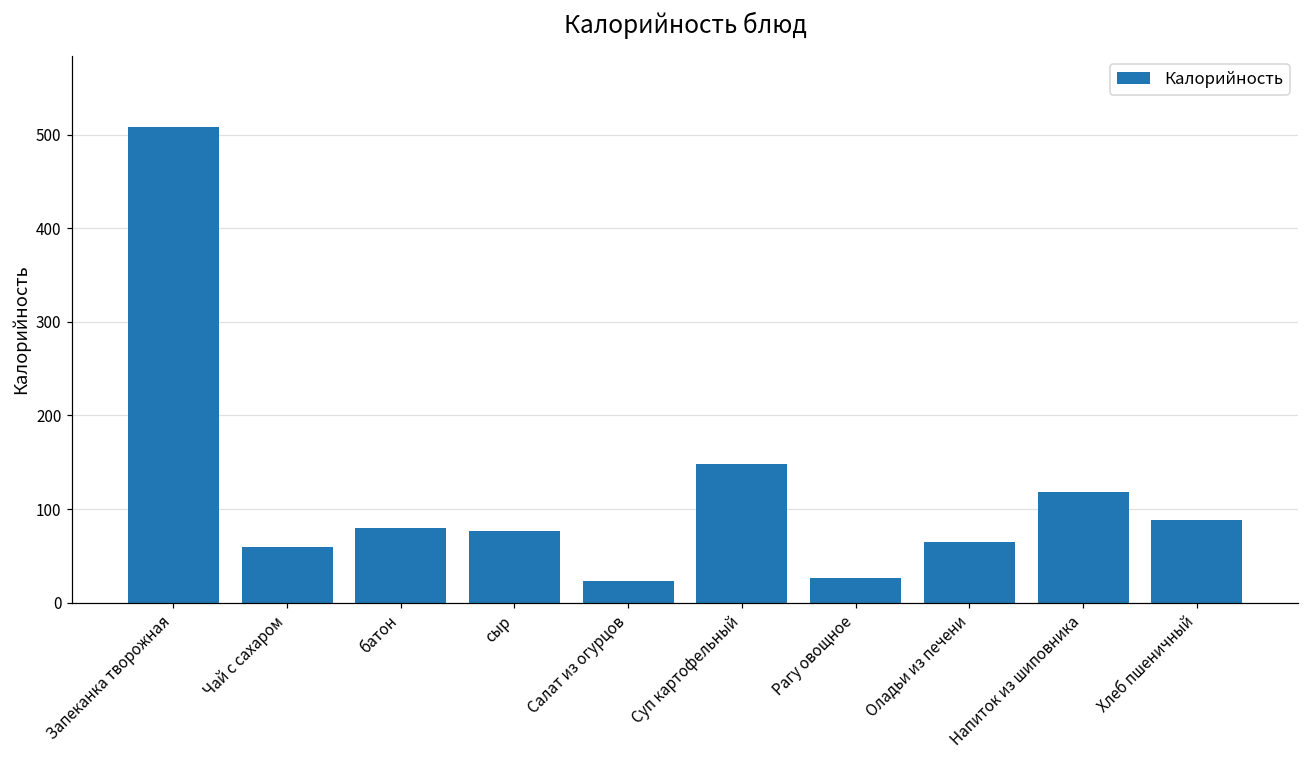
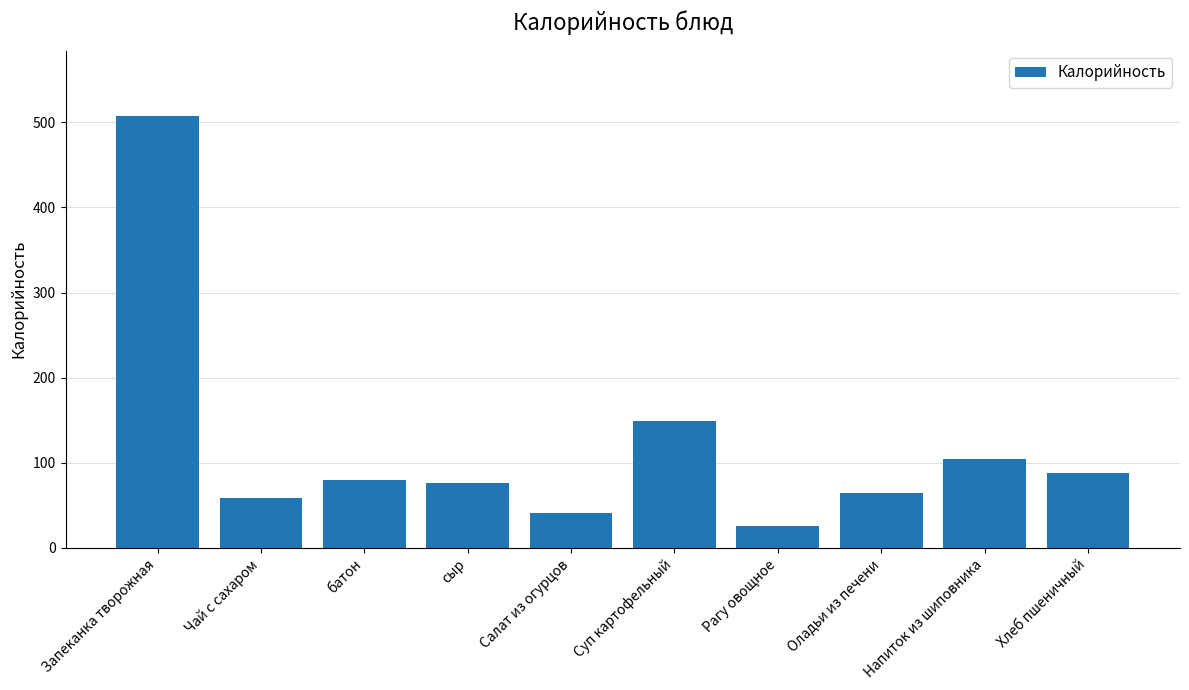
  {
    "Запеканка творожная": 510,
    "Чай с сахаром": 60,
    "батон": 80,
    "сыр": 80,
-   "Салат из огурцов": 20,
+   "Салат из огурцов": 40,
    "Суп картофельный": 150,
    "Рагу овощное": 30,
    "Оладьи из печени": 70,
-   "Напиток из шиповника": 120,
+   "Напиток из шиповника": 100,
    "Хлеб пшеничный": 90
  }
